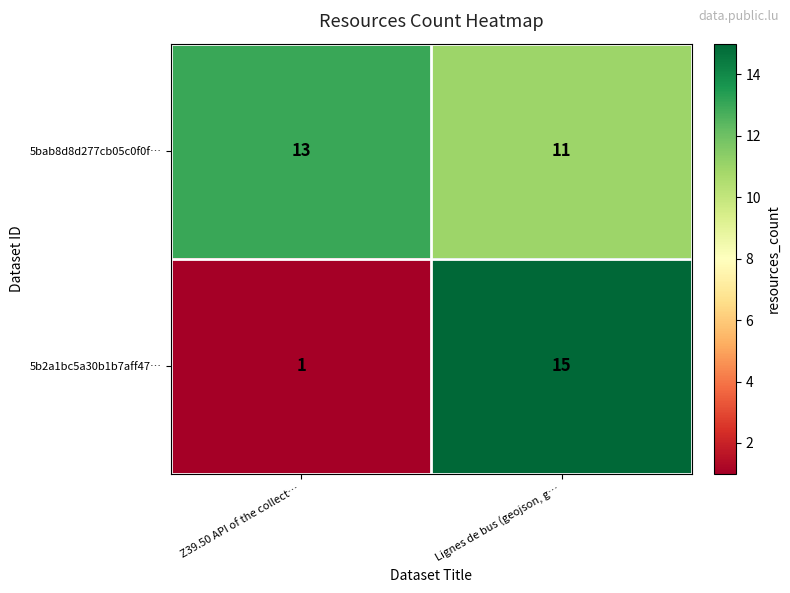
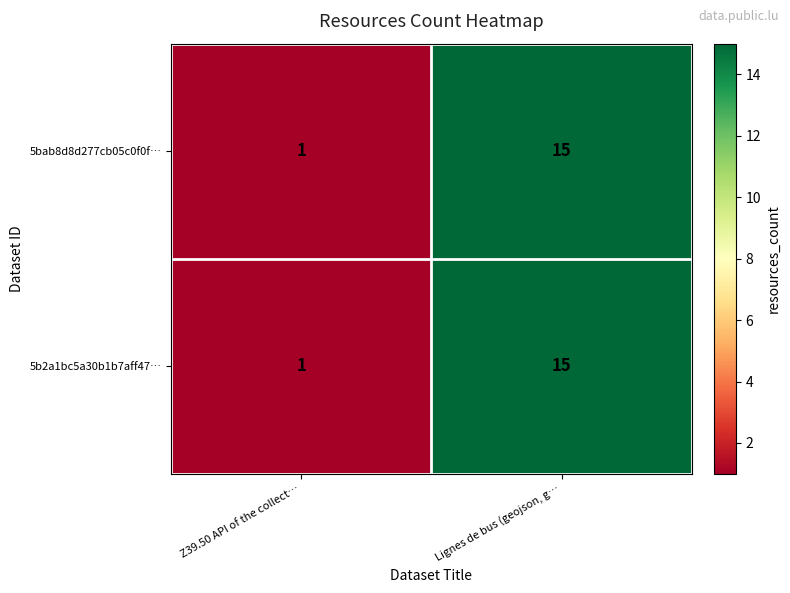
  {
    "5bab8d8d277cb05c0f0f…": {
-     "Z39.50 API of the collect…": 13,
-     "Lignes de bus (geojson, g…": 11
+     "Z39.50 API of the collect…": 1,
+     "Lignes de bus (geojson, g…": 15
    },
    "5b2a1bc5a30b1b7aff47…": {
      "Z39.50 API of the collect…": 1,
      "Lignes de bus (geojson, g…": 15
    }
  }
